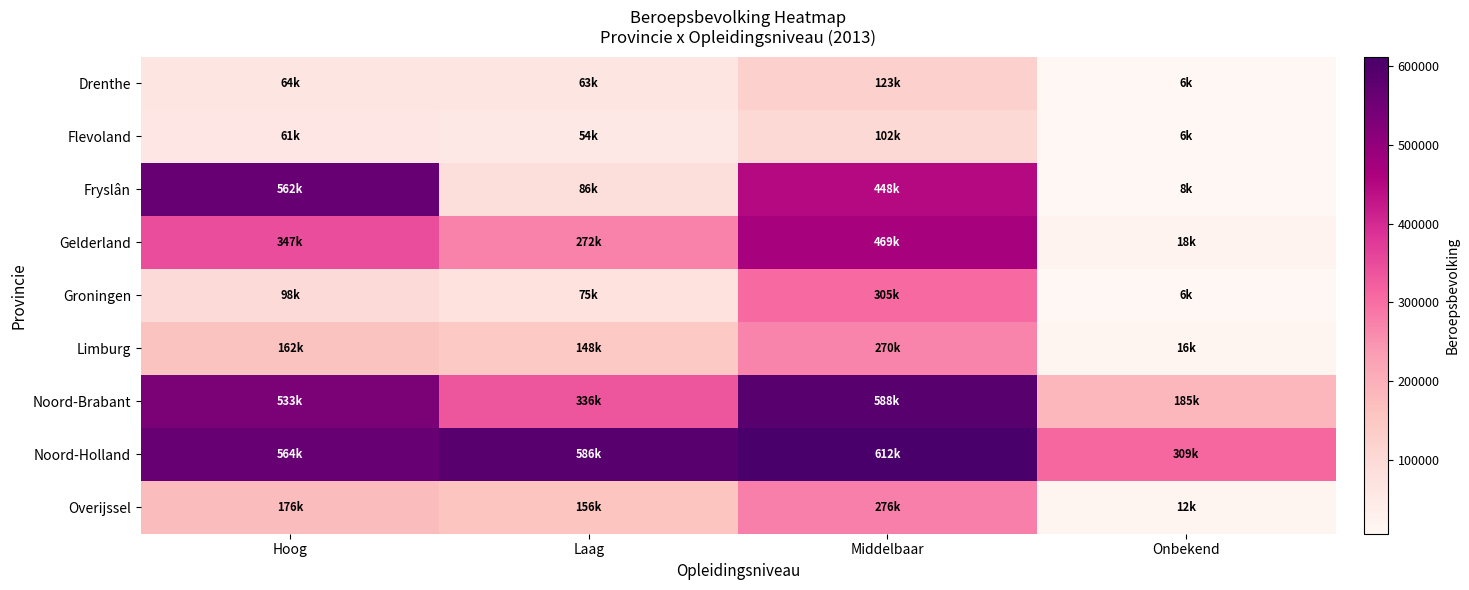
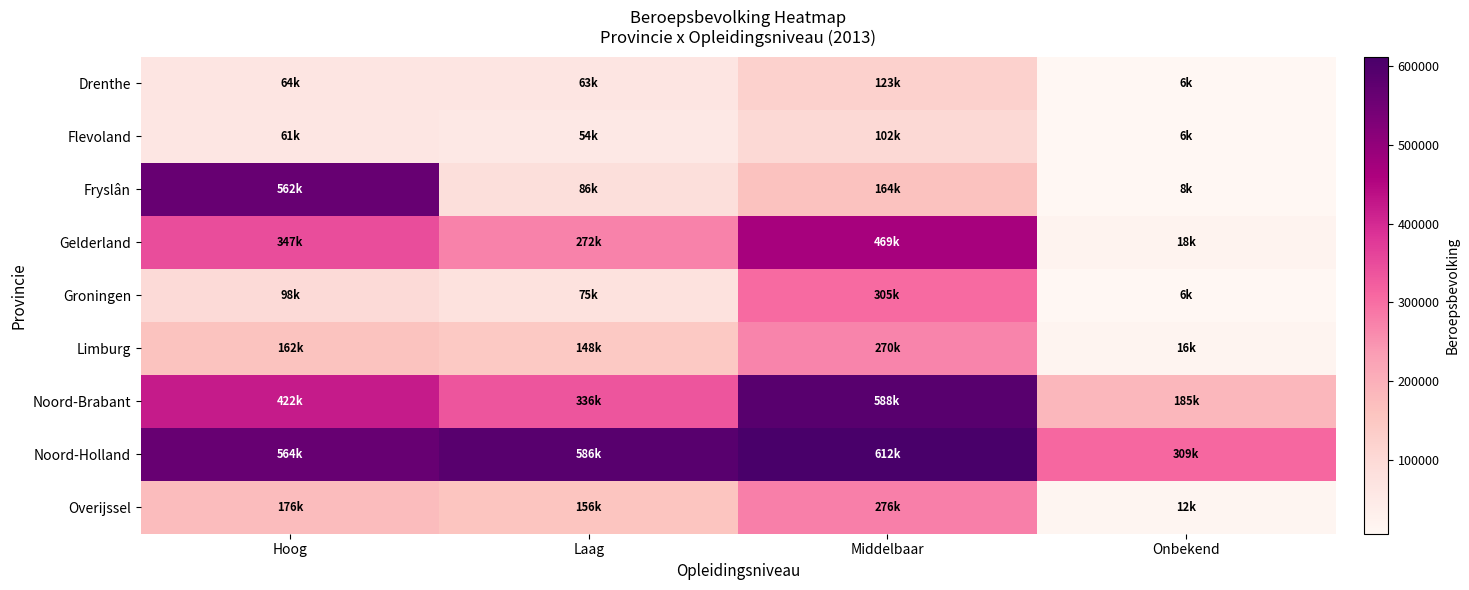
  {
    "Drenthe": {
      "Hoog": "64k",
      "Laag": "63k",
      "Middelbaar": "123k",
      "Onbekend": "6k"
    },
    "Flevoland": {
      "Hoog": "61k",
      "Laag": "54k",
      "Middelbaar": "102k",
      "Onbekend": "6k"
    },
    "Fryslân": {
      "Hoog": "562k",
      "Laag": "86k",
-     "Middelbaar": "448k",
+     "Middelbaar": "164k",
      "Onbekend": "8k"
    },
    "Gelderland": {
      "Hoog": "347k",
      "Laag": "272k",
      "Middelbaar": "469k",
      "Onbekend": "18k"
    },
    "Groningen": {
      "Hoog": "98k",
      "Laag": "75k",
      "Middelbaar": "305k",
      "Onbekend": "6k"
    },
    "Limburg": {
      "Hoog": "162k",
      "Laag": "148k",
      "Middelbaar": "270k",
      "Onbekend": "16k"
    },
    "Noord-Brabant": {
-     "Hoog": "533k",
+     "Hoog": "422k",
      "Laag": "336k",
      "Middelbaar": "588k",
      "Onbekend": "185k"
    },
    "Noord-Holland": {
      "Hoog": "564k",
      "Laag": "586k",
      "Middelbaar": "612k",
      "Onbekend": "309k"
    },
    "Overijssel": {
      "Hoog": "176k",
      "Laag": "156k",
      "Middelbaar": "276k",
      "Onbekend": "12k"
    }
  }
